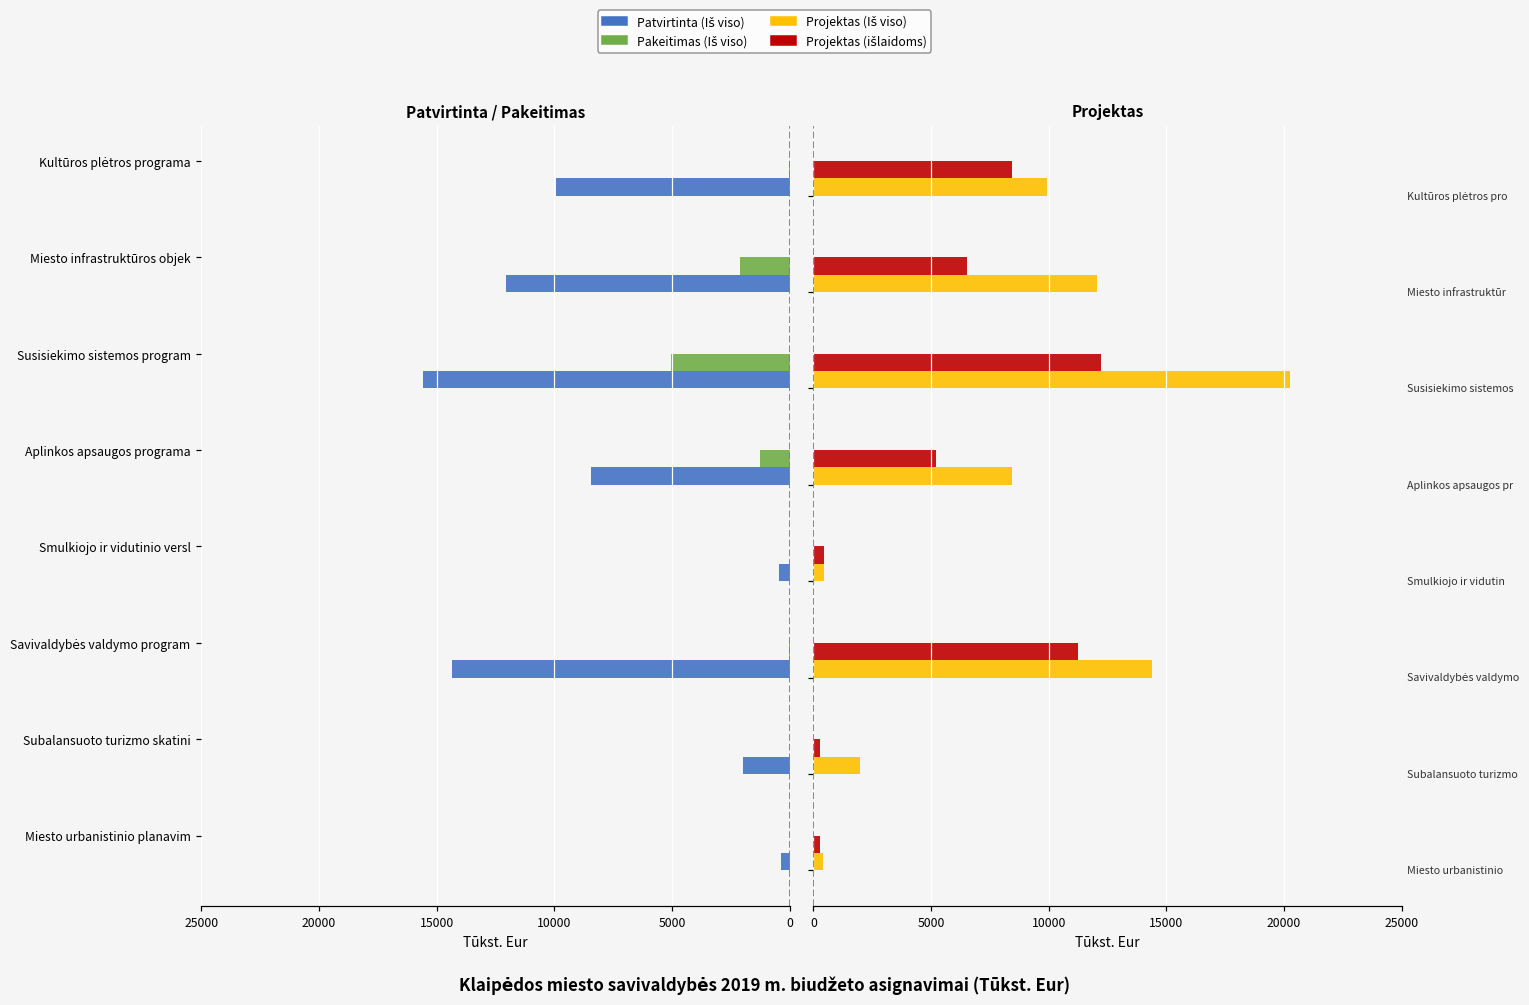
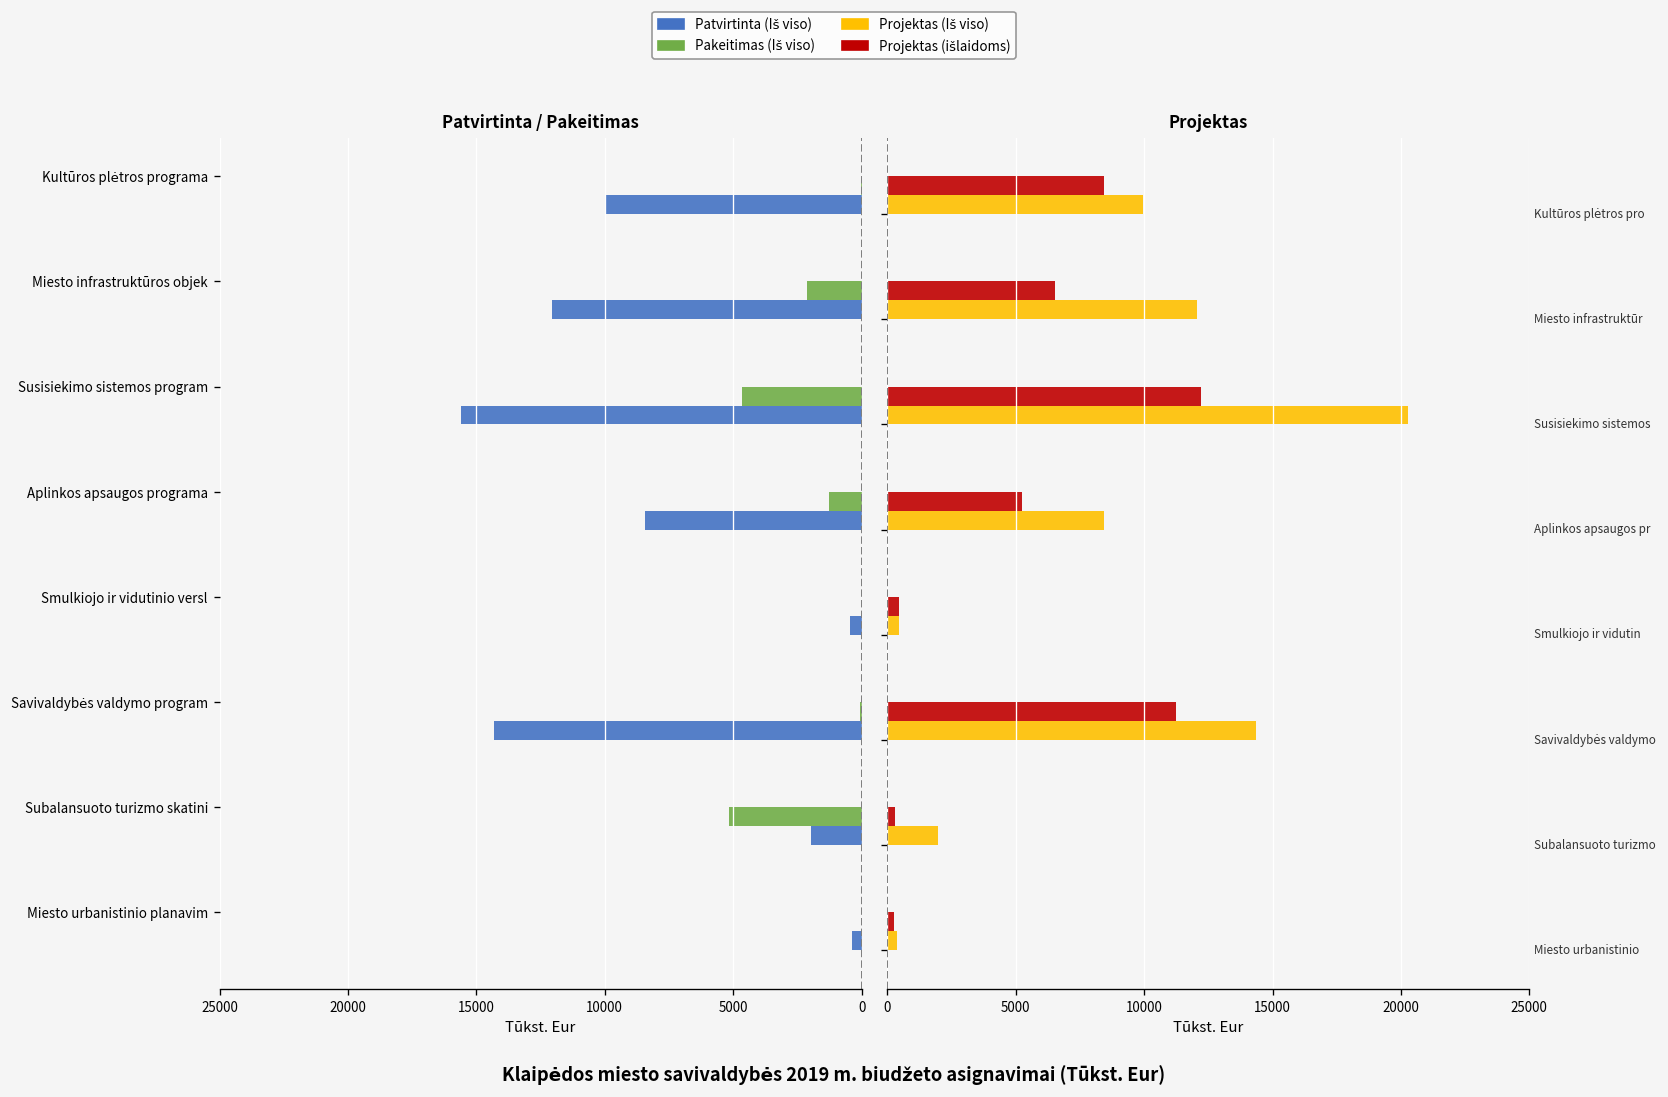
  {
    "Patvirtinta / Pakeitimas": {
      "Patvirtinta (Iš viso)": {
        "Kultūros plėtros programa": 9900,
        "Miesto infrastruktūros objek": 12100,
        "Susisiekimo sistemos program": 15600,
        "Aplinkos apsaugos programa": 8400,
        "Smulkiojo ir vidutinio versl": 500,
        "Savivaldybės valdymo program": 14300,
        "Subalansuoto turizmo skatini": 2000,
        "Miesto urbanistinio planavim": 400
      },
      "Pakeitimas (Iš viso)": {
        "Miesto infrastruktūros objek": 2100,
-       "Susisiekimo sistemos program": 5100,
+       "Susisiekimo sistemos program": 4700,
        "Aplinkos apsaugos programa": 1300,
        "Smulkiojo ir vidutinio versl": 0,
-       "Subalansuoto turizmo skatini": 0,
+       "Subalansuoto turizmo skatini": 5200,
        "Miesto urbanistinio planavim": 0
      }
    }
  }
